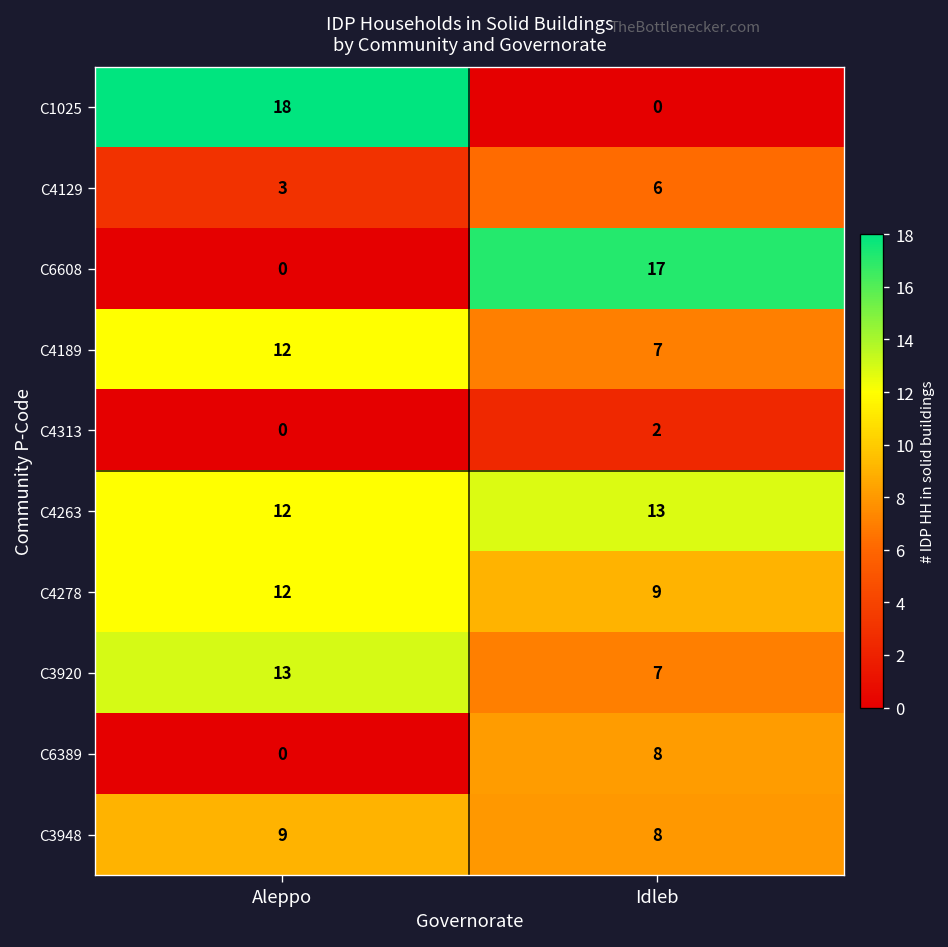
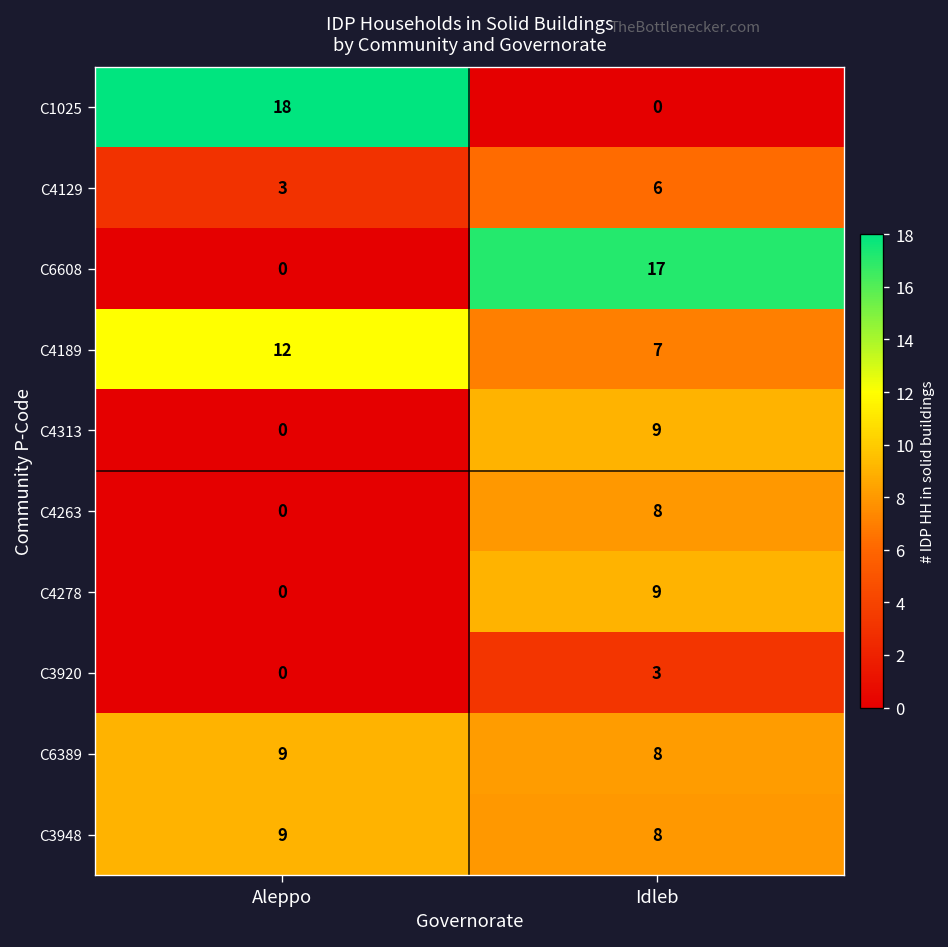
  {
    "C1025": {
      "Aleppo": 18,
      "Idleb": 0
    },
    "C4129": {
      "Aleppo": 3,
      "Idleb": 6
    },
    "C6608": {
      "Aleppo": 0,
      "Idleb": 17
    },
    "C4189": {
      "Aleppo": 12,
      "Idleb": 7
    },
    "C4313": {
      "Aleppo": 0,
-     "Idleb": 2
+     "Idleb": 9
    },
    "C4263": {
-     "Aleppo": 12,
-     "Idleb": 13
+     "Aleppo": 0,
+     "Idleb": 8
    },
    "C4278": {
-     "Aleppo": 12,
+     "Aleppo": 0,
      "Idleb": 9
    },
    "C3920": {
-     "Aleppo": 13,
-     "Idleb": 7
+     "Aleppo": 0,
+     "Idleb": 3
    },
    "C6389": {
-     "Aleppo": 0,
+     "Aleppo": 9,
      "Idleb": 8
    },
    "C3948": {
      "Aleppo": 9,
      "Idleb": 8
    }
  }
